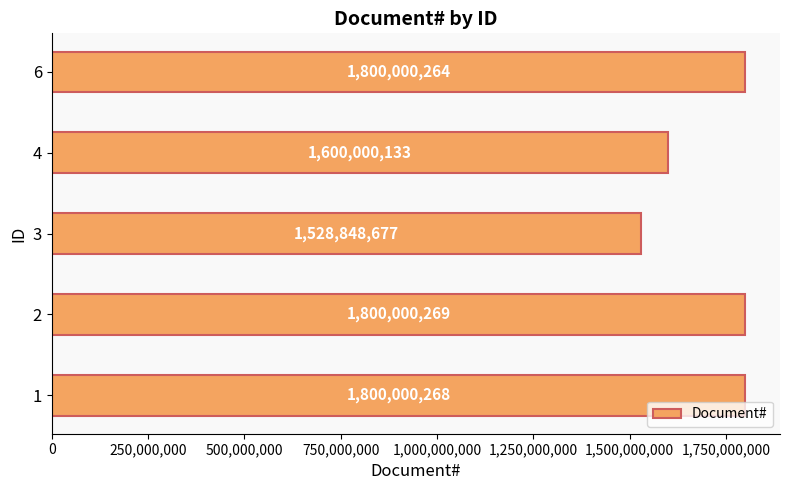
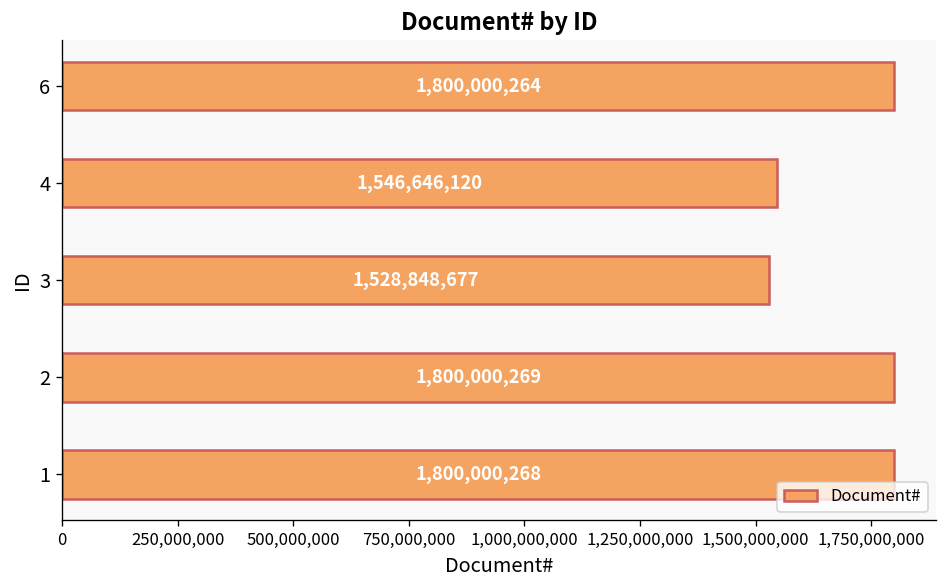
  {
    "6": "1,800,000,264",
-   "4": "1,600,000,133",
+   "4": "1,546,646,120",
    "3": "1,528,848,677",
    "2": "1,800,000,269",
    "1": "1,800,000,268"
  }
